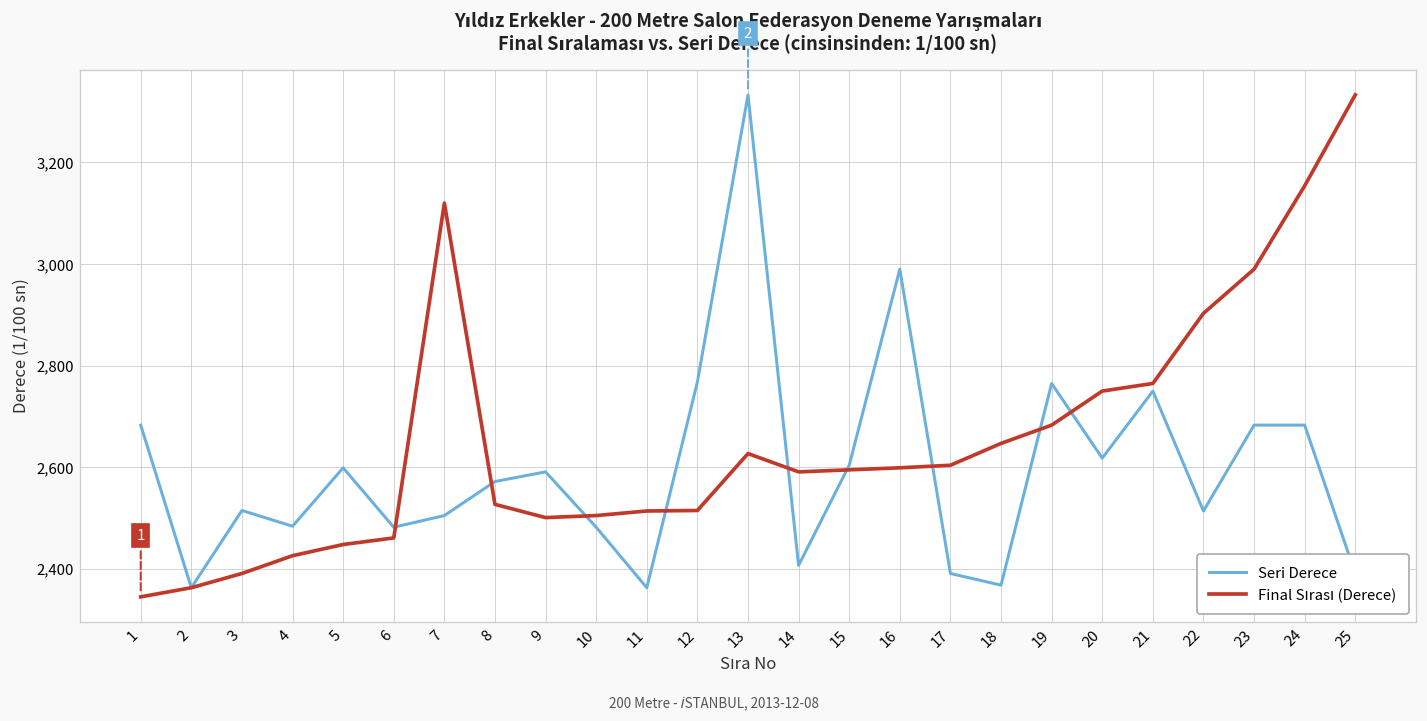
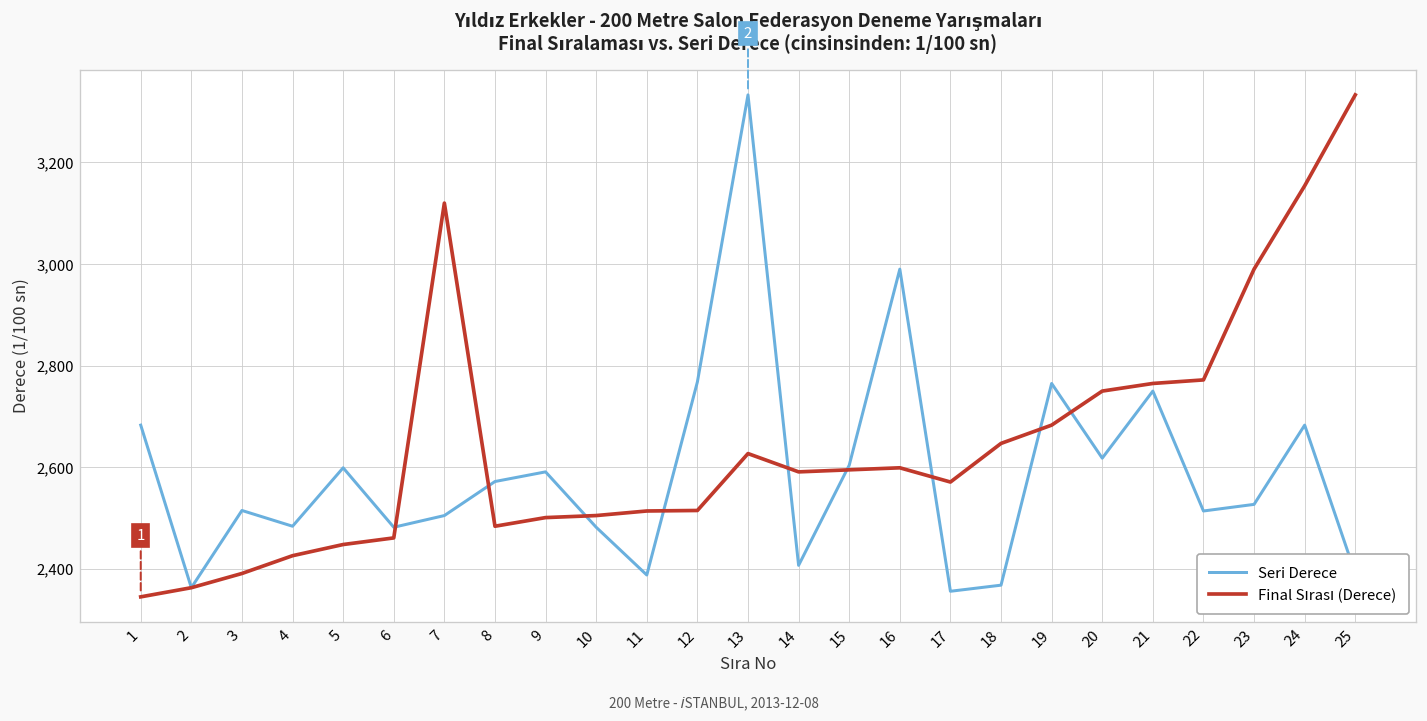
  {
    "Seri Derece": {
      "1": "2,680",
      "3": "2,520",
      "4": "2,480",
      "5": "2,600",
      "6": "2,480",
      "7": "2,510",
      "8": "2,570",
      "9": "2,590",
      "10": "2,480",
-     "11": "2,360",
+     "11": "2,390",
      "12": "2,770",
      "14": "2,410",
      "15": "2,600",
      "16": "2,990",
-     "17": "2,390",
+     "17": "2,360",
      "18": "2,370",
      "19": "2,770",
      "20": "2,620",
      "21": "2,750",
      "22": "2,510",
-     "23": "2,680",
+     "23": "2,530",
      "24": "2,680"
    },
    "Final Sırası (Derece)": {
      "1": "2,350",
      "3": "2,390",
      "4": "2,430",
      "5": "2,450",
      "6": "2,460",
      "7": "3,120",
-     "8": "2,530",
+     "8": "2,480",
      "9": "2,500",
      "10": "2,510",
      "11": "2,510",
      "12": "2,520",
      "13": "2,630",
      "14": "2,590",
      "15": "2,600",
      "16": "2,600",
-     "17": "2,600",
+     "17": "2,570",
      "18": "2,650",
      "19": "2,680",
      "20": "2,750",
      "21": "2,770",
-     "22": "2,900",
+     "22": "2,770",
      "23": "2,990",
      "24": "3,150",
      "25": "3,330"
    }
  }
